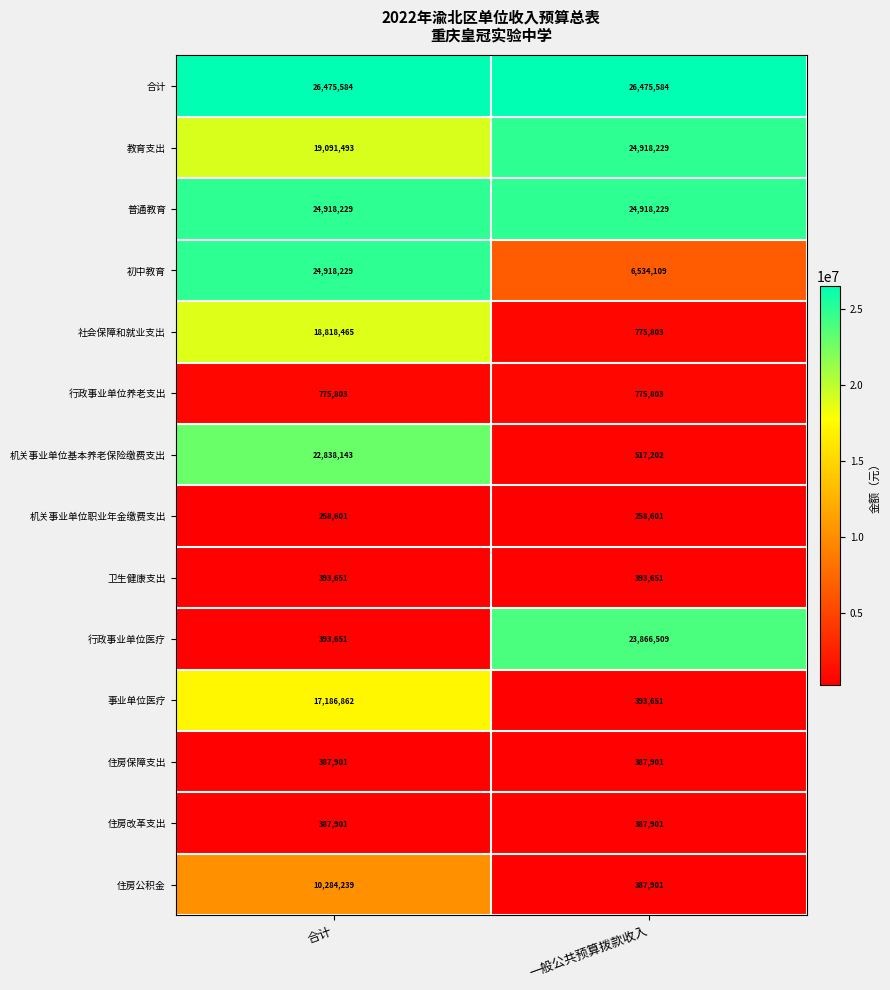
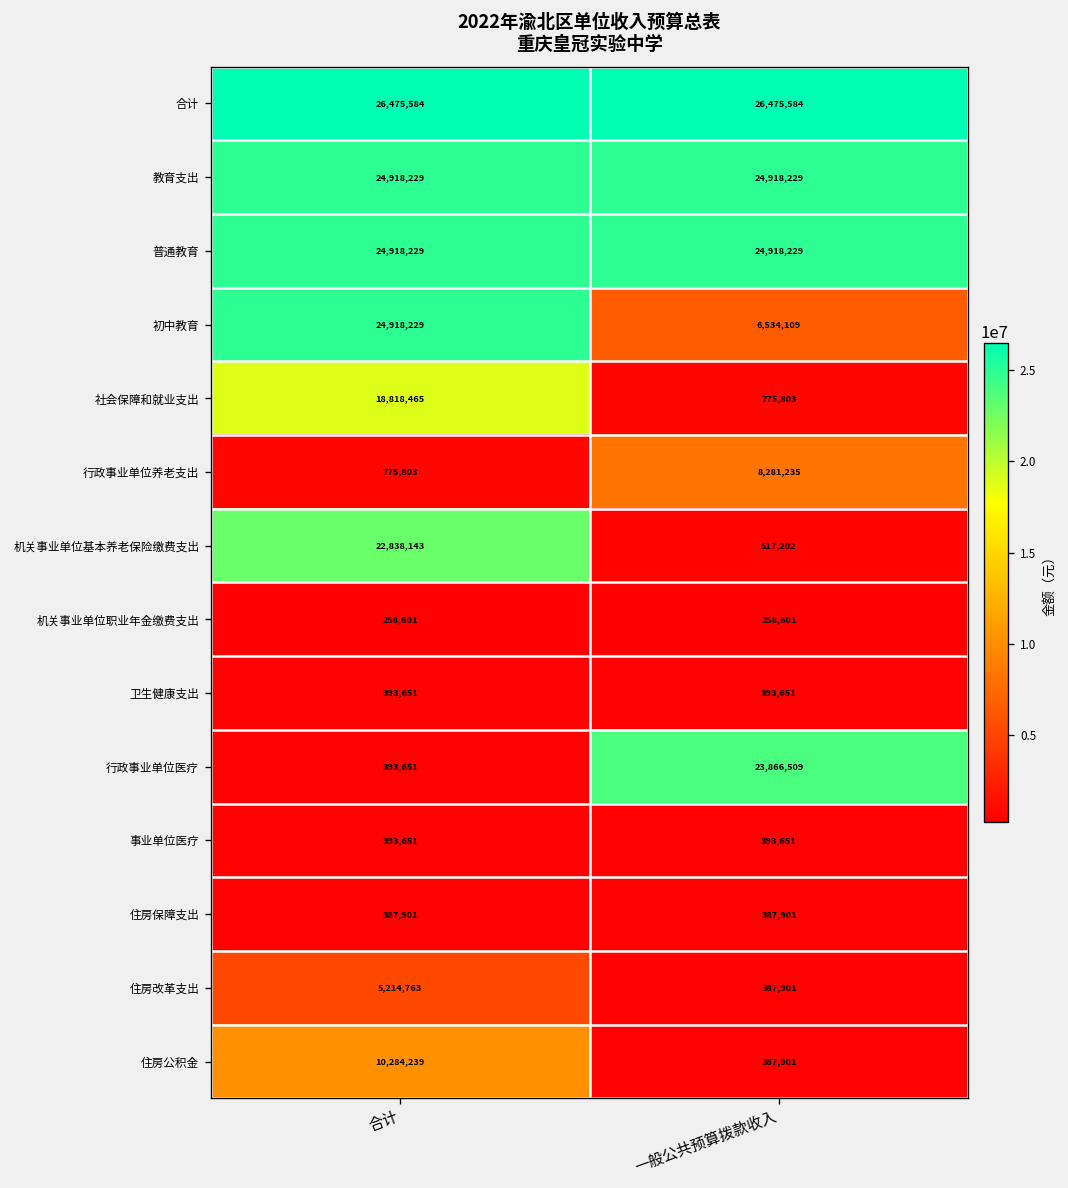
  {
    "合计": {
      "合计": "26,475,584",
      "一般公共预算拨款收入": "26,475,584"
    },
    "教育支出": {
-     "合计": "19,091,493",
+     "合计": "24,918,229",
      "一般公共预算拨款收入": "24,918,229"
    },
    "普通教育": {
      "合计": "24,918,229",
      "一般公共预算拨款收入": "24,918,229"
    },
    "初中教育": {
      "合计": "24,918,229",
      "一般公共预算拨款收入": "6,534,109"
    },
    "社会保障和就业支出": {
      "合计": "18,818,465",
      "一般公共预算拨款收入": "775,803"
    },
    "行政事业单位养老支出": {
      "合计": "775,803",
-     "一般公共预算拨款收入": "775,803"
+     "一般公共预算拨款收入": "8,281,235"
    },
    "机关事业单位基本养老保险缴费支出": {
      "合计": "22,838,143",
      "一般公共预算拨款收入": "517,202"
    },
    "机关事业单位职业年金缴费支出": {
      "合计": "258,601",
      "一般公共预算拨款收入": "258,601"
    },
    "卫生健康支出": {
      "合计": "393,651",
      "一般公共预算拨款收入": "393,651"
    },
    "行政事业单位医疗": {
      "合计": "393,651",
      "一般公共预算拨款收入": "23,866,509"
    },
    "事业单位医疗": {
-     "合计": "17,186,862",
+     "合计": "393,651",
      "一般公共预算拨款收入": "393,651"
    },
    "住房保障支出": {
      "合计": "387,901",
      "一般公共预算拨款收入": "387,901"
    },
    "住房改革支出": {
-     "合计": "387,901",
+     "合计": "5,214,763",
      "一般公共预算拨款收入": "387,901"
    },
    "住房公积金": {
      "合计": "10,284,239",
      "一般公共预算拨款收入": "387,901"
    }
  }
